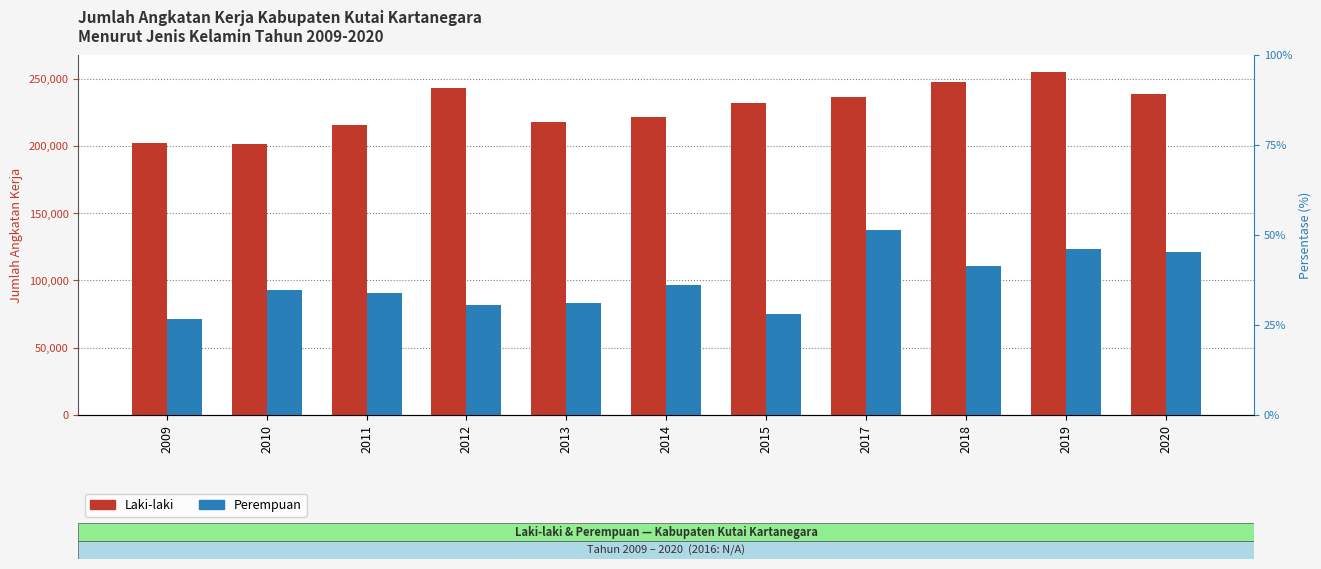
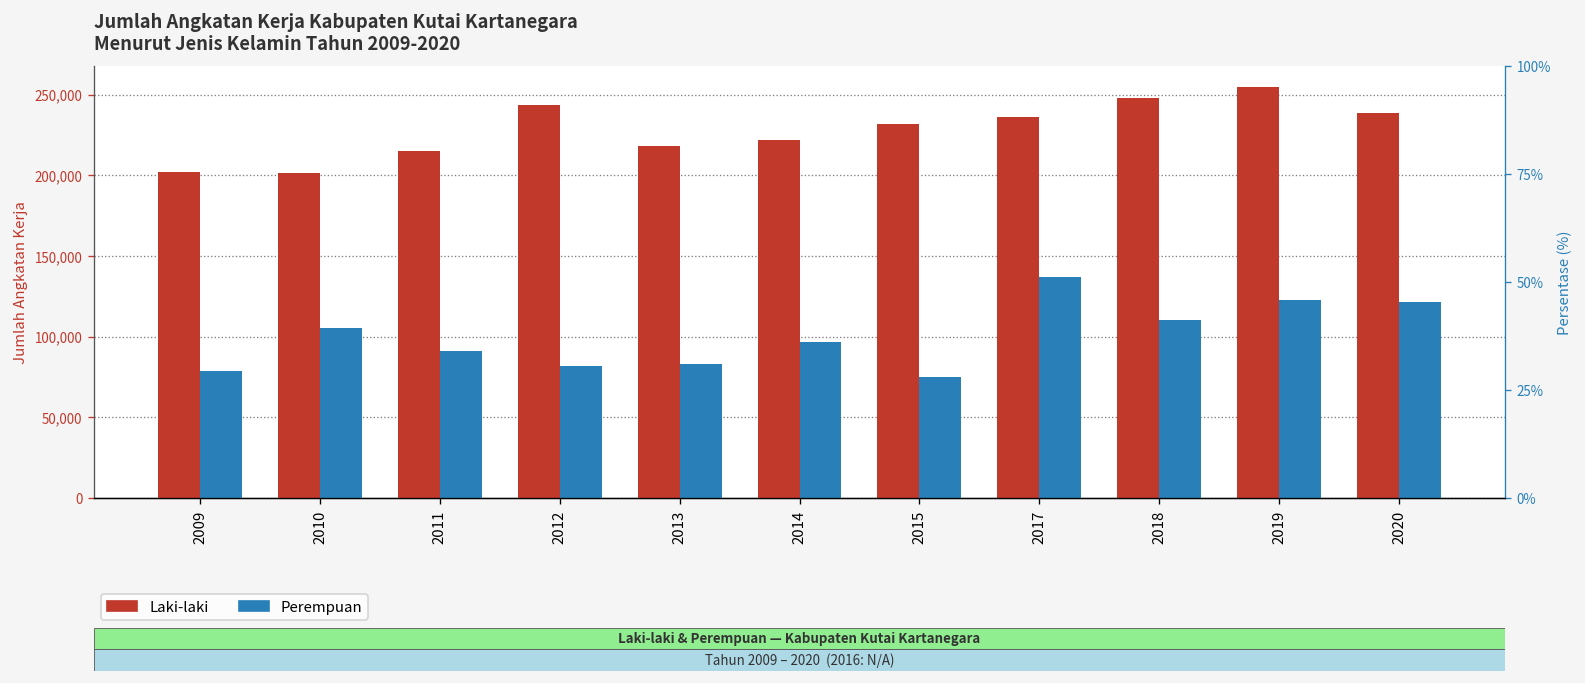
  {
    "Laki-laki": {
      "2009": "202,000",
      "2010": "201,000",
      "2011": "215,000",
      "2012": "243,000",
      "2013": "218,000",
      "2014": "222,000",
      "2015": "232,000",
      "2017": "236,000",
      "2018": "248,000",
      "2019": "255,000",
      "2020": "238,000"
    },
    "Perempuan": {
-     "2009": "71,000",
-     "2010": "93,000",
+     "2009": "79,000",
+     "2010": "106,000",
      "2011": "91,000",
      "2012": "82,000",
      "2013": "83,000",
      "2014": "97,000",
      "2015": "75,000",
      "2017": "137,000",
      "2018": "111,000",
      "2019": "123,000",
      "2020": "121,000"
    }
  }
